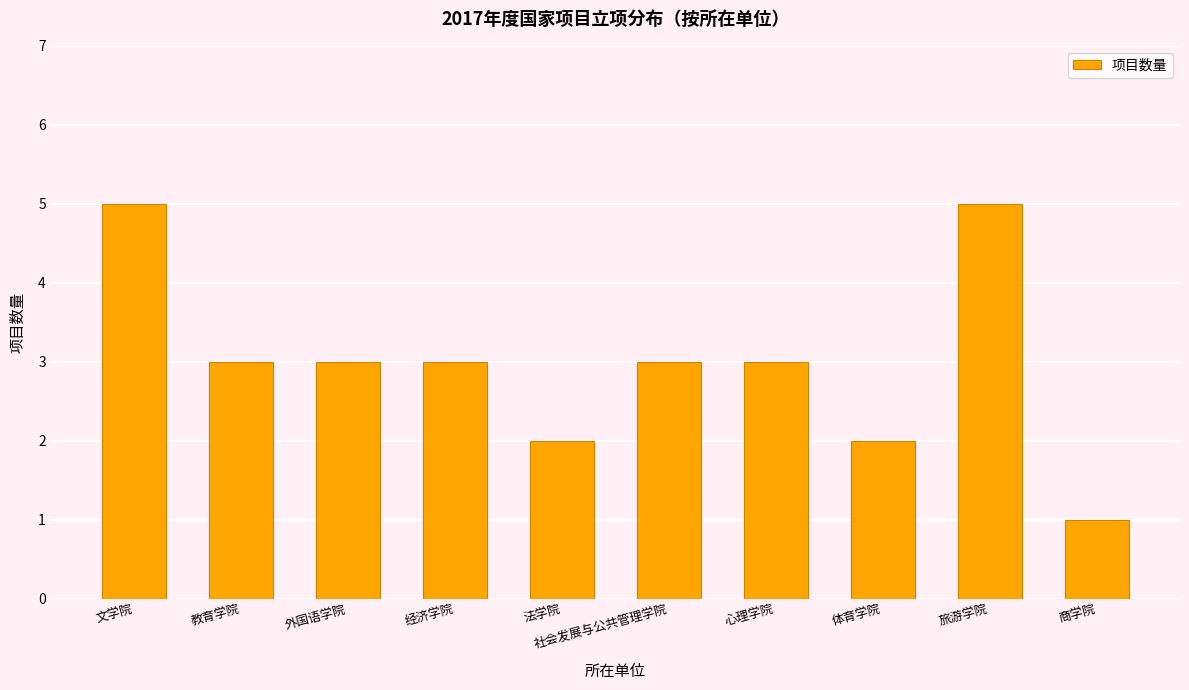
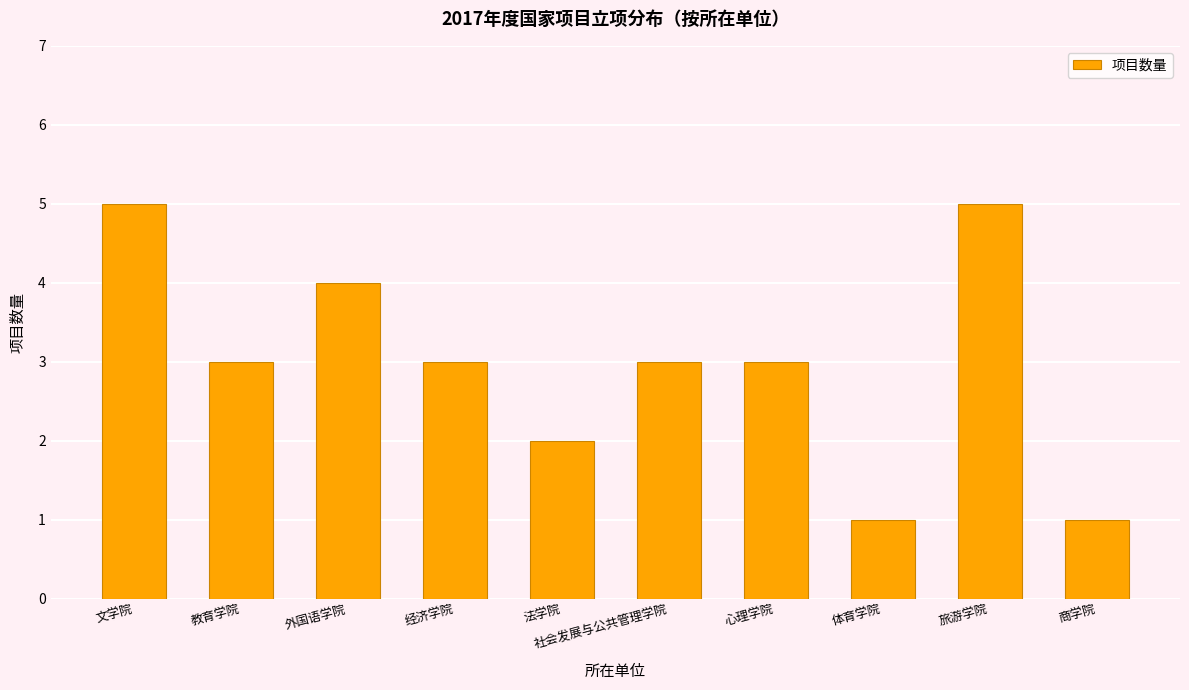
  {
    "文学院": 5,
    "教育学院": 3,
-   "外国语学院": 3,
+   "外国语学院": 4,
    "经济学院": 3,
    "法学院": 2,
    "社会发展与公共管理学院": 3,
    "心理学院": 3,
-   "体育学院": 2,
+   "体育学院": 1,
    "旅游学院": 5,
    "商学院": 1
  }
